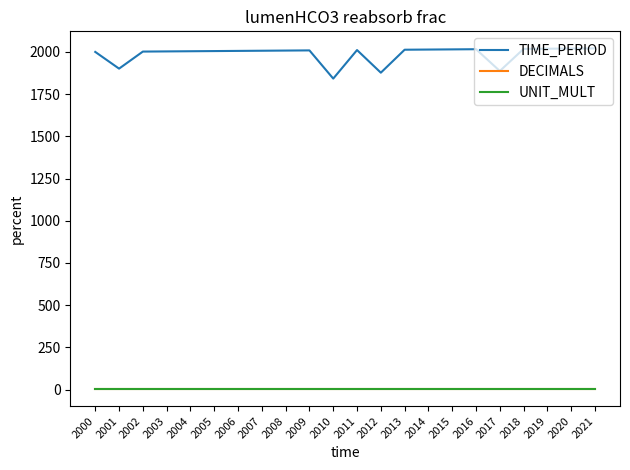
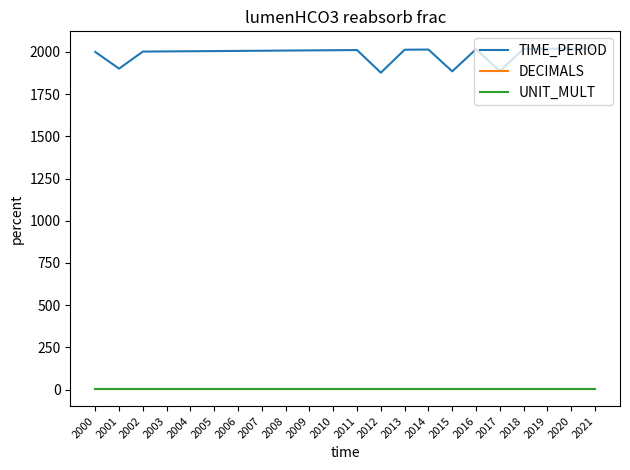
  {
    "TIME_PERIOD": {
      "2000": 2000,
      "2001": 1900,
      "2002": 2000,
      "2003": 2000,
      "2004": 2000,
      "2005": 2010,
      "2006": 2010,
      "2007": 2010,
      "2008": 2010,
      "2009": 2010,
-     "2010": 1840,
+     "2010": 2010,
      "2011": 2010,
      "2012": 1880,
      "2013": 2010,
      "2014": 2010,
-     "2015": 2020
+     "2015": 1890
    }
  }
